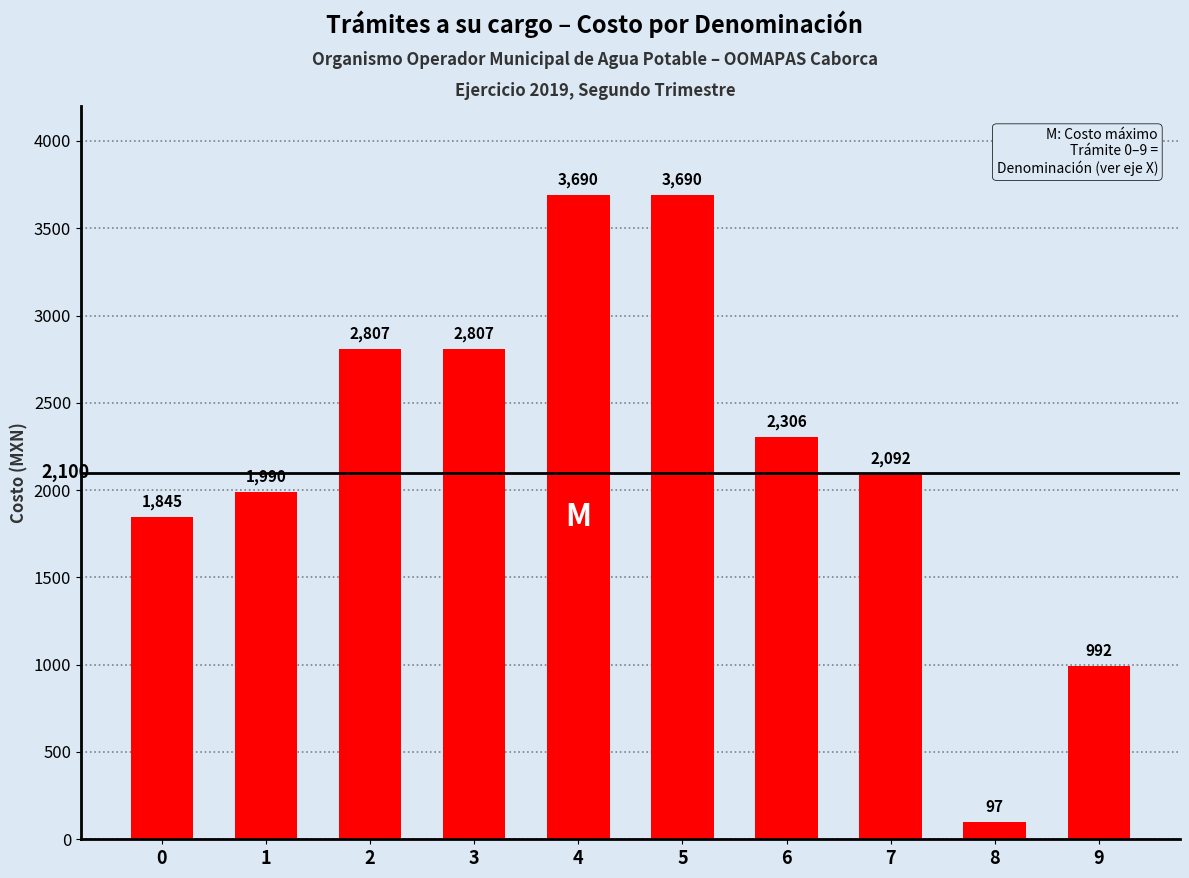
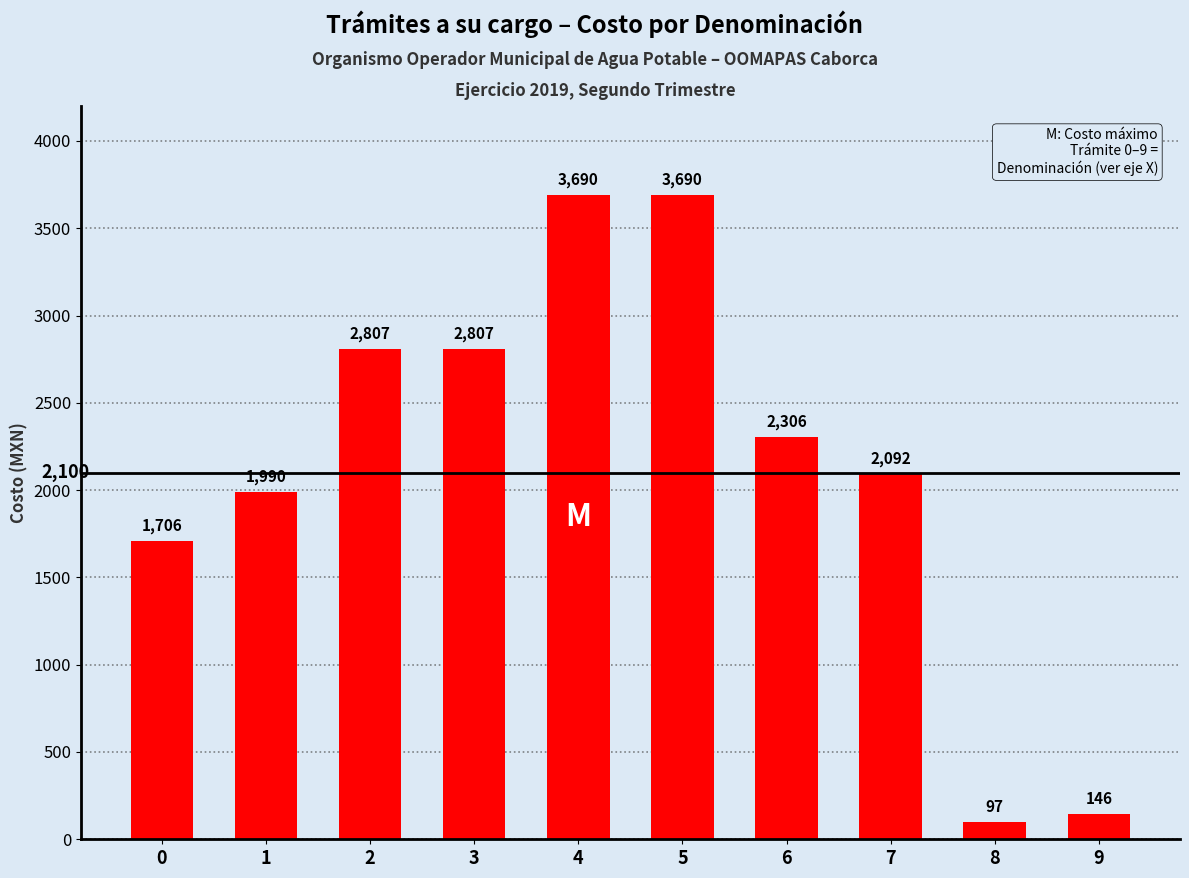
  {
-   "0": "1,845",
+   "0": "1,706",
    "1": "1,990",
    "2": "2,807",
    "3": "2,807",
    "4": "3,690",
    "5": "3,690",
    "6": "2,306",
    "7": "2,092",
    "8": "97",
-   "9": "992"
+   "9": "146"
  }
